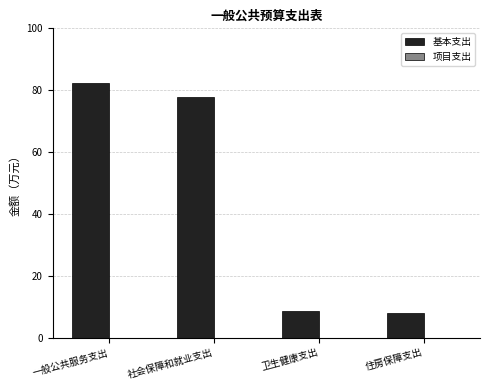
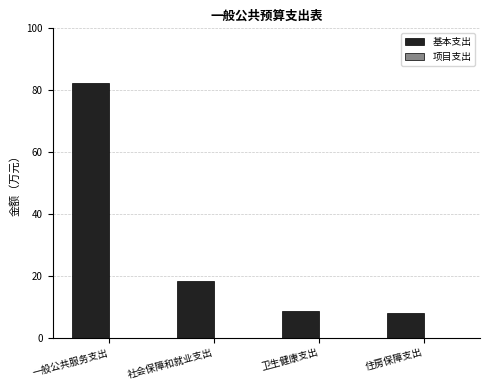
  {
    "基本支出": {
      "一般公共服务支出": 82,
-     "社会保障和就业支出": 78,
+     "社会保障和就业支出": 18,
      "卫生健康支出": 9,
      "住房保障支出": 8
    },
    "项目支出": {
      "一般公共服务支出": 0,
      "社会保障和就业支出": 0,
      "卫生健康支出": 0,
      "住房保障支出": 0
    }
  }
